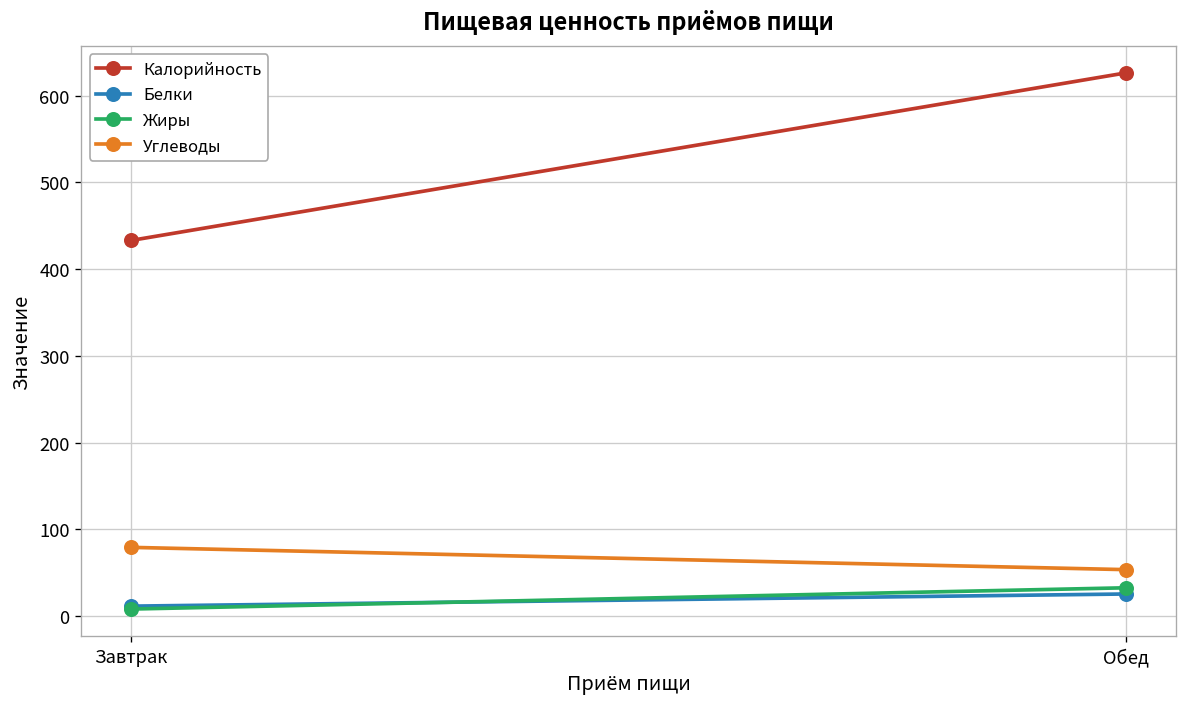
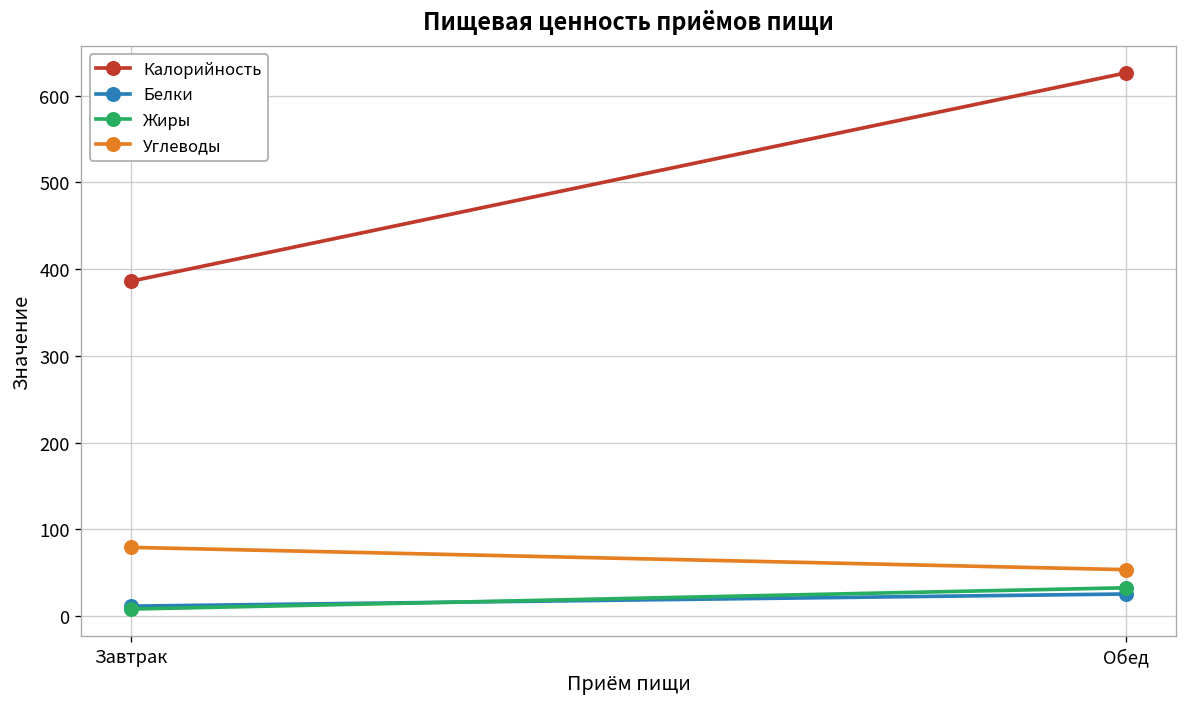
  {
    "Калорийность": {
-     "Завтрак": 430,
+     "Завтрак": 390,
      "Обед": 630
    },
    "Белки": {
      "Обед": 30
    },
    "Жиры": {
      "Обед": 30
    },
    "Углеводы": {
      "Завтрак": 80,
      "Обед": 50
    }
  }
